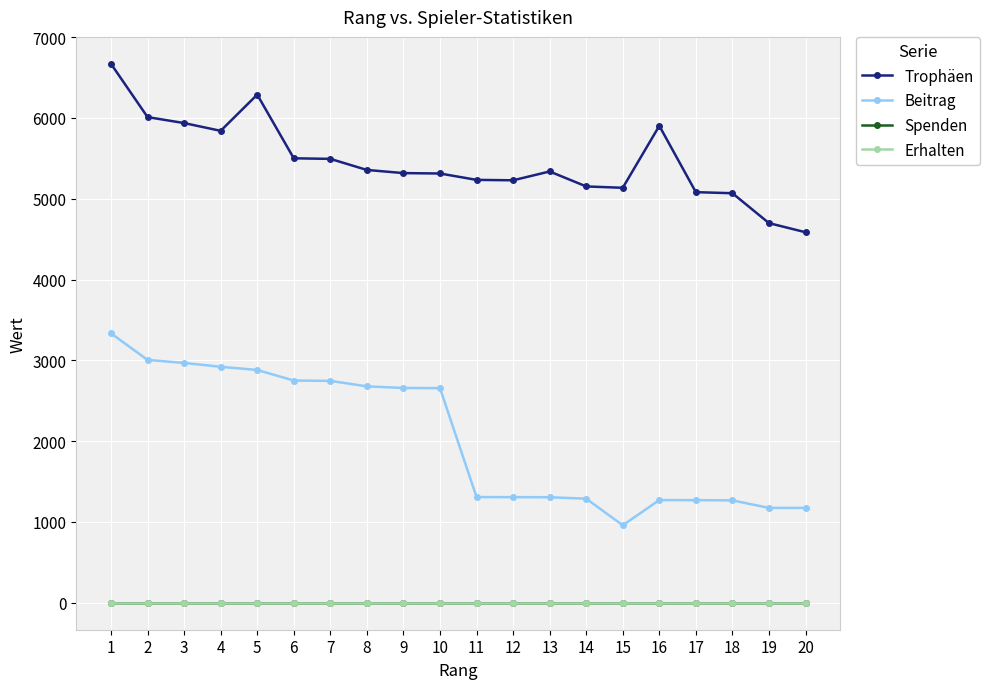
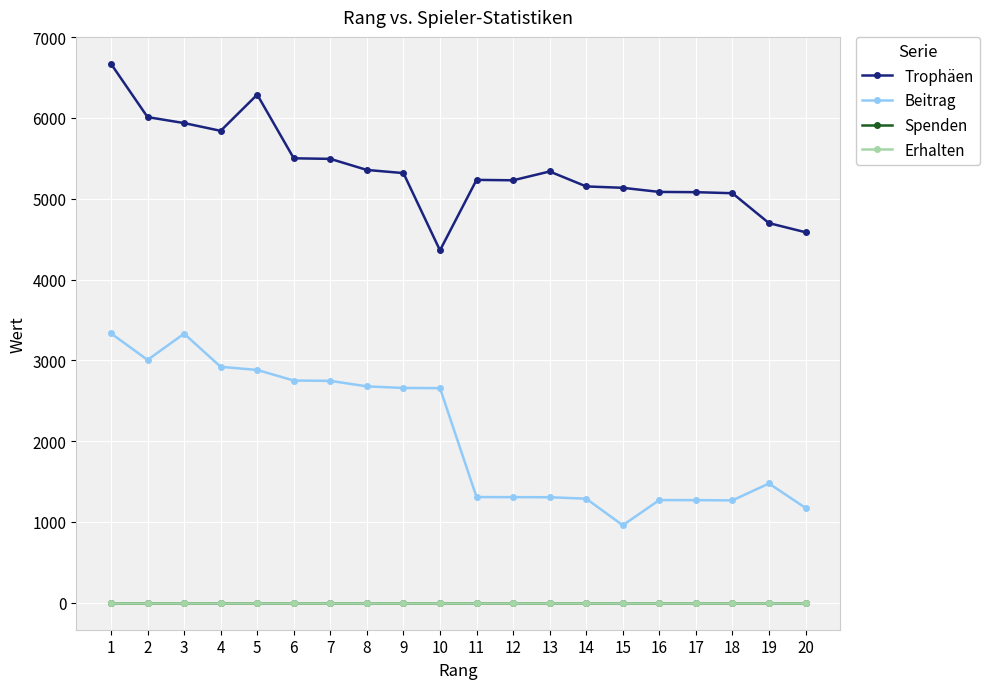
  {
    "Trophäen": {
      "1": 6700,
      "2": 6000,
      "3": 5900,
      "4": 5800,
      "5": 6300,
      "6": 5500,
      "7": 5500,
      "8": 5400,
      "9": 5300,
-     "10": 5300,
+     "10": 4400,
      "11": 5200,
      "12": 5200,
      "13": 5300,
      "14": 5200,
      "15": 5100,
-     "16": 5900,
+     "16": 5100,
      "17": 5100,
      "18": 5100,
      "19": 4700,
      "20": 4600
    },
    "Beitrag": {
      "1": 3300,
      "2": 3000,
-     "3": 3000,
+     "3": 3300,
      "4": 2900,
      "5": 2900,
      "6": 2800,
      "7": 2700,
      "8": 2700,
      "9": 2700,
      "10": 2700,
      "11": 1300,
      "12": 1300,
      "13": 1300,
      "14": 1300,
      "15": 1000,
      "16": 1300,
      "17": 1300,
      "18": 1300,
-     "19": 1200,
+     "19": 1500,
      "20": 1200
    },
    "Erhalten": {
      "1": 0,
      "2": 0,
      "3": 0,
      "4": 0,
      "5": 0,
      "6": 0,
      "7": 0,
      "8": 0,
      "9": 0,
      "10": 0,
      "11": 0,
      "12": 0,
      "13": 0,
      "14": 0,
      "15": 0,
      "16": 0,
      "17": 0,
      "18": 0,
      "19": 0,
      "20": 0
    }
  }
